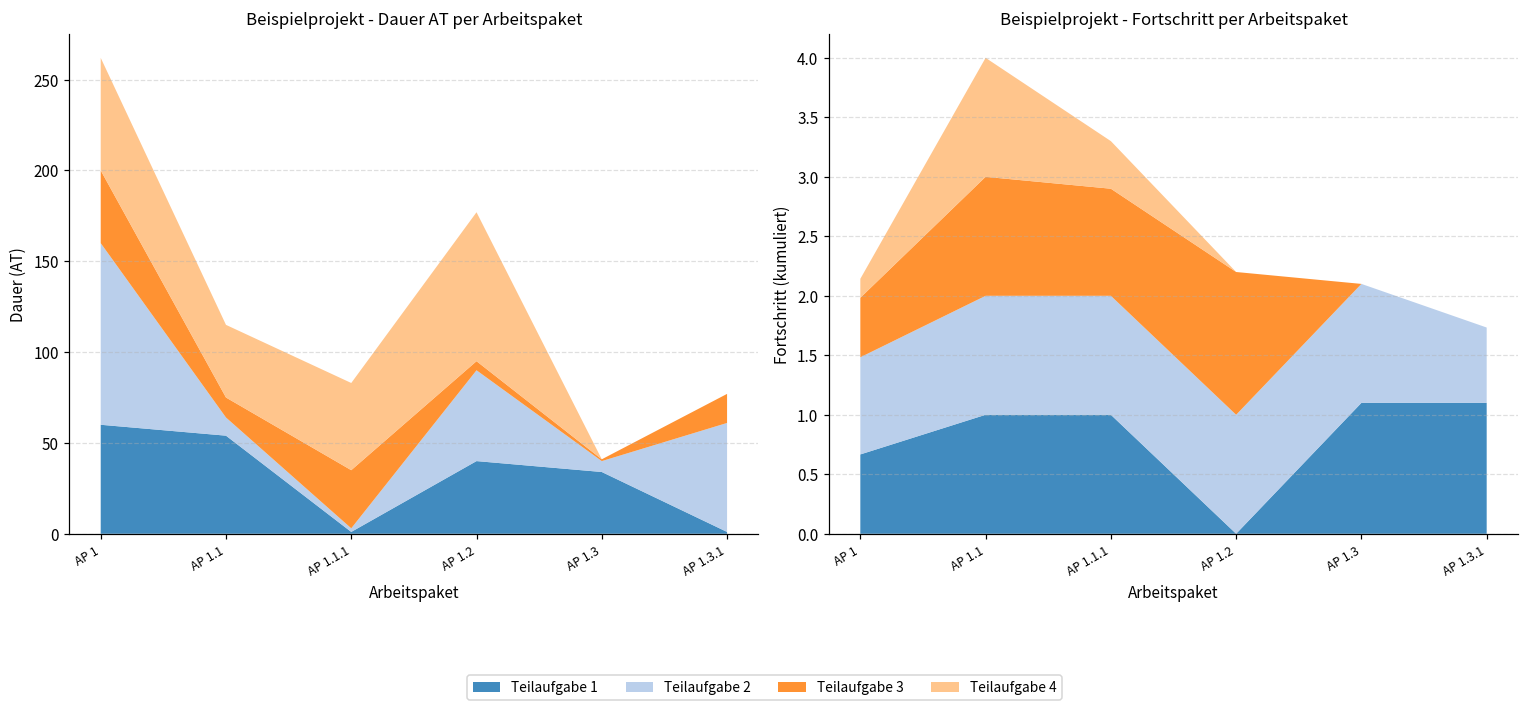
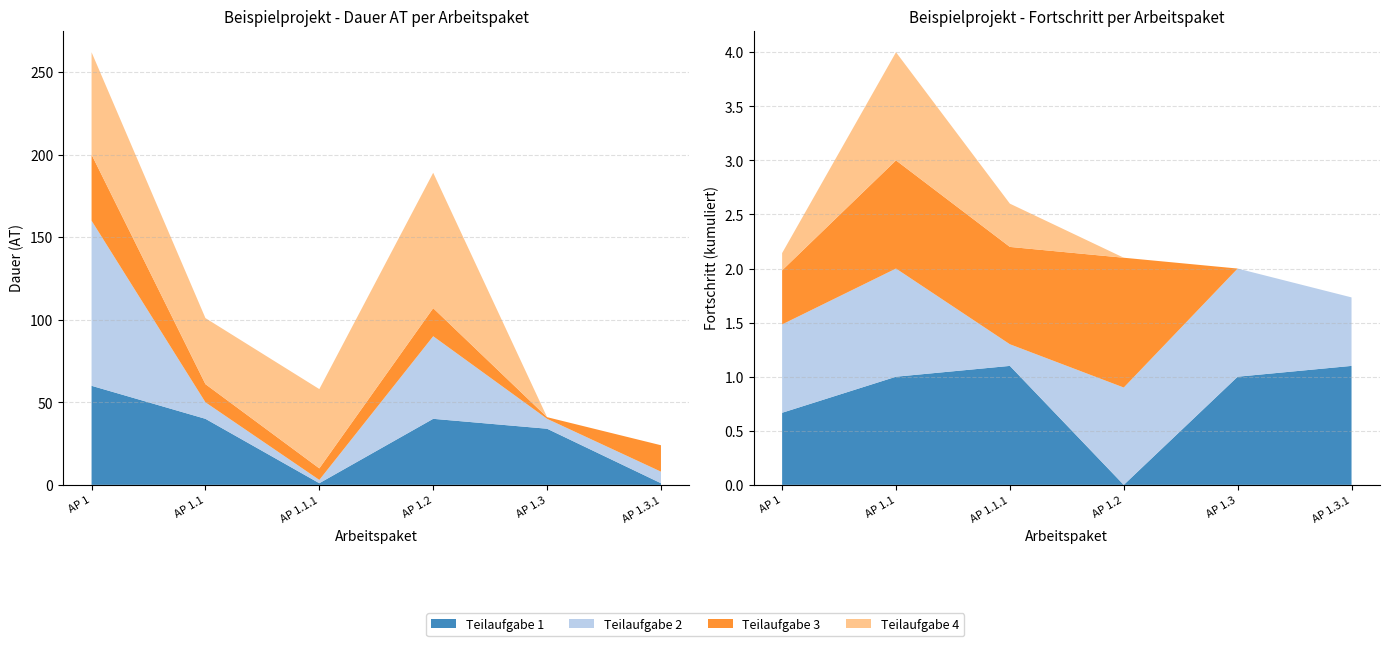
  {
    "Beispielprojekt - Dauer AT per Arbeitspaket": {
      "Teilaufgabe 1": {
        "AP 1": 60,
-       "AP 1.1": 54,
+       "AP 1.1": 40,
        "AP 1.2": 40,
        "AP 1.3": 34
      },
      "Teilaufgabe 2": {
        "AP 1": 100,
        "AP 1.1": 10,
        "AP 1.1.1": 2,
        "AP 1.2": 50,
-       "AP 1.3.1": 60
+       "AP 1.3.1": 7
      },
      "Teilaufgabe 3": {
        "AP 1": 40,
        "AP 1.1": 11,
-       "AP 1.1.1": 32,
-       "AP 1.2": 5
+       "AP 1.1.1": 7,
+       "AP 1.2": 17
      },
      "Teilaufgabe 4": {
        "AP 1": 62,
        "AP 1.1": 40,
        "AP 1.1.1": 48,
        "AP 1.2": 82
      }
    },
    "Beispielprojekt - Fortschritt per Arbeitspaket": {
      "Teilaufgabe 1": {
        "AP 1": 0.67,
        "AP 1.1": 1.0,
-       "AP 1.1.1": 1.0,
+       "AP 1.1.1": 1.1,
        "AP 1.2": 0.0,
-       "AP 1.3": 1.1,
+       "AP 1.3": 1.0,
        "AP 1.3.1": 1.1
      },
      "Teilaufgabe 2": {
        "AP 1": 0.8,
        "AP 1.1": 1.0,
-       "AP 1.1.1": 1.0,
-       "AP 1.2": 1.0
+       "AP 1.1.1": 0.2,
+       "AP 1.2": 0.9
      },
      "Teilaufgabe 3": {
        "AP 1": 0.5,
        "AP 1.1": 1.0,
        "AP 1.1.1": 0.9
      },
      "Teilaufgabe 4": {
        "AP 1": 0.16,
        "AP 1.1": 1.0,
        "AP 1.1.1": 0.4
      }
    }
  }
